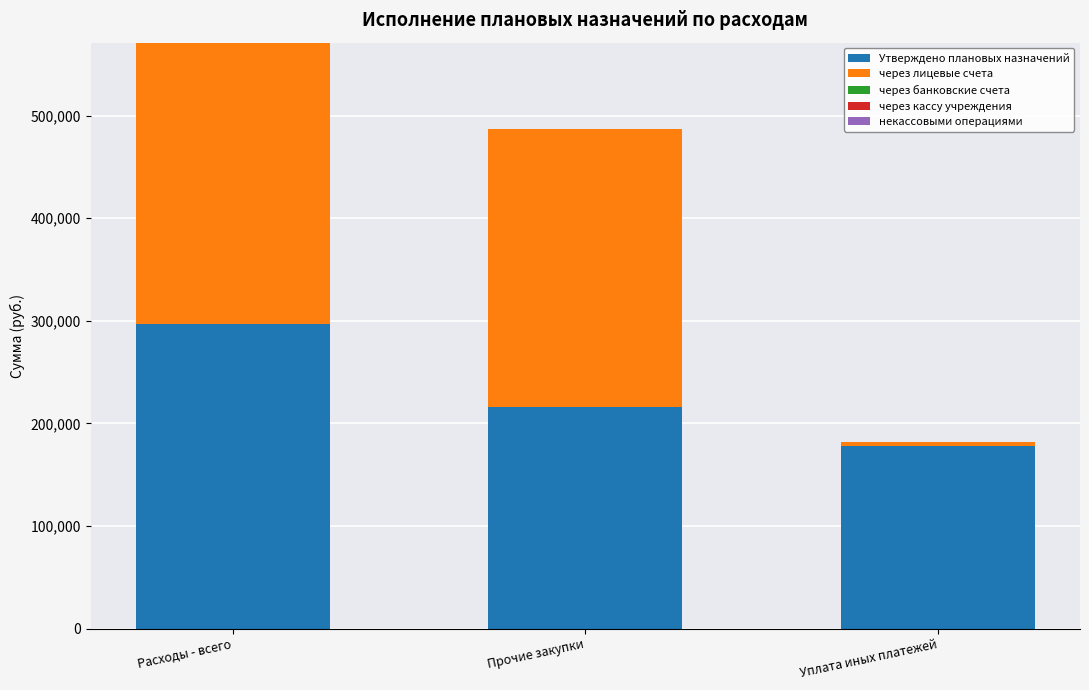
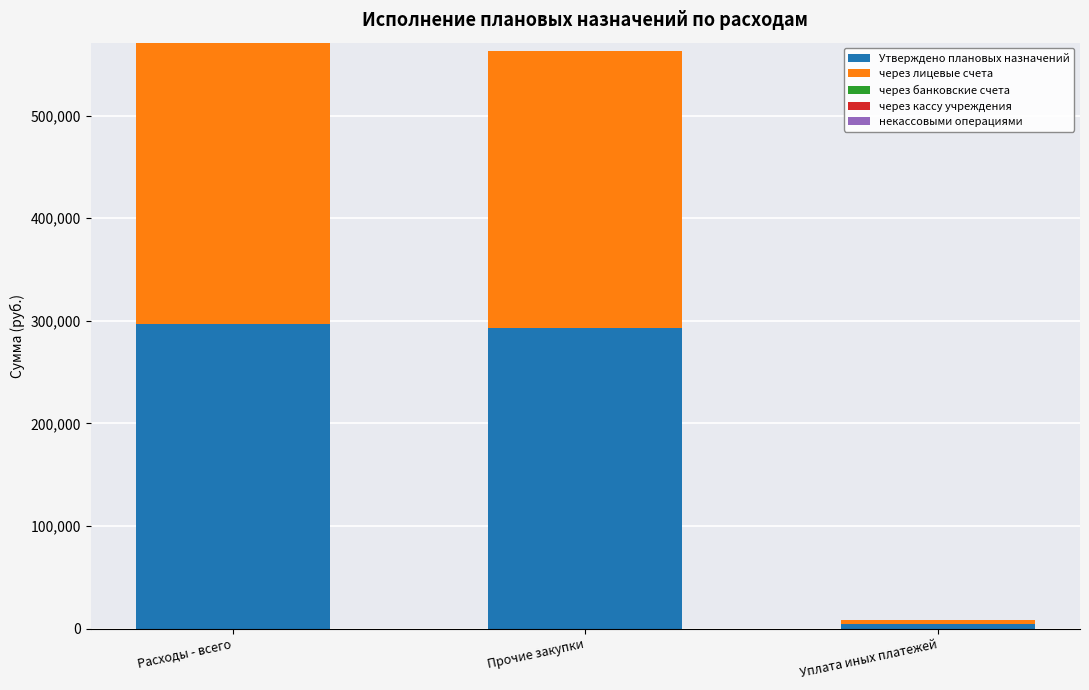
  {
    "Утверждено плановых назначений": {
      "Расходы - всего": "296,000",
-     "Прочие закупки": "216,000",
-     "Уплата иных платежей": "178,000"
+     "Прочие закупки": "292,000",
+     "Уплата иных платежей": "4,000"
    }
  }
